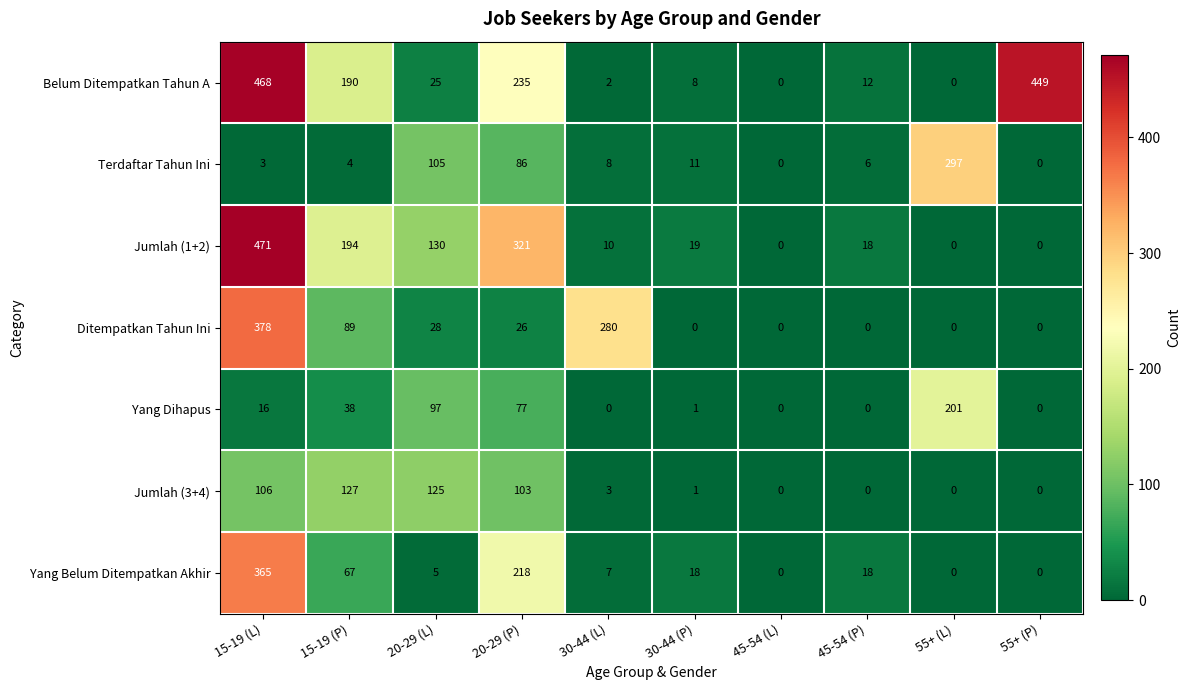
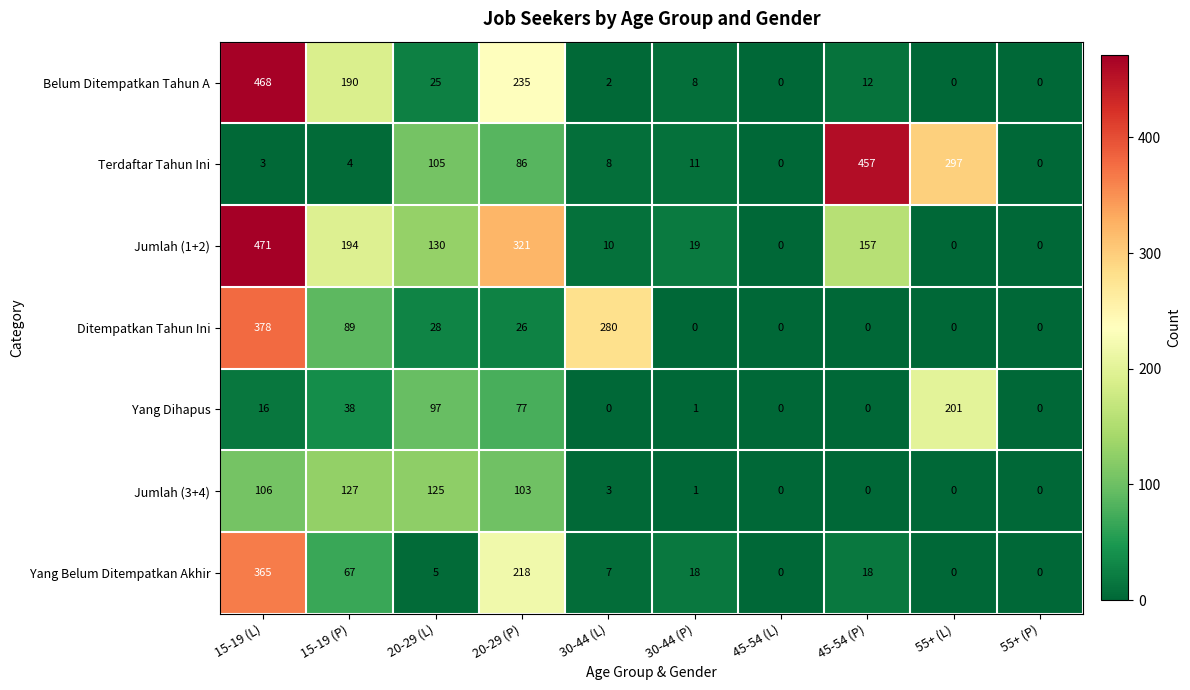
  {
    "Belum Ditempatkan Tahun A": {
      "15-19 (L)": 468,
      "15-19 (P)": 190,
      "20-29 (L)": 25,
      "20-29 (P)": 235,
      "30-44 (L)": 2,
      "30-44 (P)": 8,
      "45-54 (L)": 0,
      "45-54 (P)": 12,
      "55+ (L)": 0,
-     "55+ (P)": 449
+     "55+ (P)": 0
    },
    "Terdaftar Tahun Ini": {
      "15-19 (L)": 3,
      "15-19 (P)": 4,
      "20-29 (L)": 105,
      "20-29 (P)": 86,
      "30-44 (L)": 8,
      "30-44 (P)": 11,
      "45-54 (L)": 0,
-     "45-54 (P)": 6,
+     "45-54 (P)": 457,
      "55+ (L)": 297,
      "55+ (P)": 0
    },
    "Jumlah (1+2)": {
      "15-19 (L)": 471,
      "15-19 (P)": 194,
      "20-29 (L)": 130,
      "20-29 (P)": 321,
      "30-44 (L)": 10,
      "30-44 (P)": 19,
      "45-54 (L)": 0,
-     "45-54 (P)": 18,
+     "45-54 (P)": 157,
      "55+ (L)": 0,
      "55+ (P)": 0
    },
    "Ditempatkan Tahun Ini": {
      "15-19 (L)": 378,
      "15-19 (P)": 89,
      "20-29 (L)": 28,
      "20-29 (P)": 26,
      "30-44 (L)": 280,
      "30-44 (P)": 0,
      "45-54 (L)": 0,
      "45-54 (P)": 0,
      "55+ (L)": 0,
      "55+ (P)": 0
    },
    "Yang Dihapus": {
      "15-19 (L)": 16,
      "15-19 (P)": 38,
      "20-29 (L)": 97,
      "20-29 (P)": 77,
      "30-44 (L)": 0,
      "30-44 (P)": 1,
      "45-54 (L)": 0,
      "45-54 (P)": 0,
      "55+ (L)": 201,
      "55+ (P)": 0
    },
    "Jumlah (3+4)": {
      "15-19 (L)": 106,
      "15-19 (P)": 127,
      "20-29 (L)": 125,
      "20-29 (P)": 103,
      "30-44 (L)": 3,
      "30-44 (P)": 1,
      "45-54 (L)": 0,
      "45-54 (P)": 0,
      "55+ (L)": 0,
      "55+ (P)": 0
    },
    "Yang Belum Ditempatkan Akhir": {
      "15-19 (L)": 365,
      "15-19 (P)": 67,
      "20-29 (L)": 5,
      "20-29 (P)": 218,
      "30-44 (L)": 7,
      "30-44 (P)": 18,
      "45-54 (L)": 0,
      "45-54 (P)": 18,
      "55+ (L)": 0,
      "55+ (P)": 0
    }
  }
